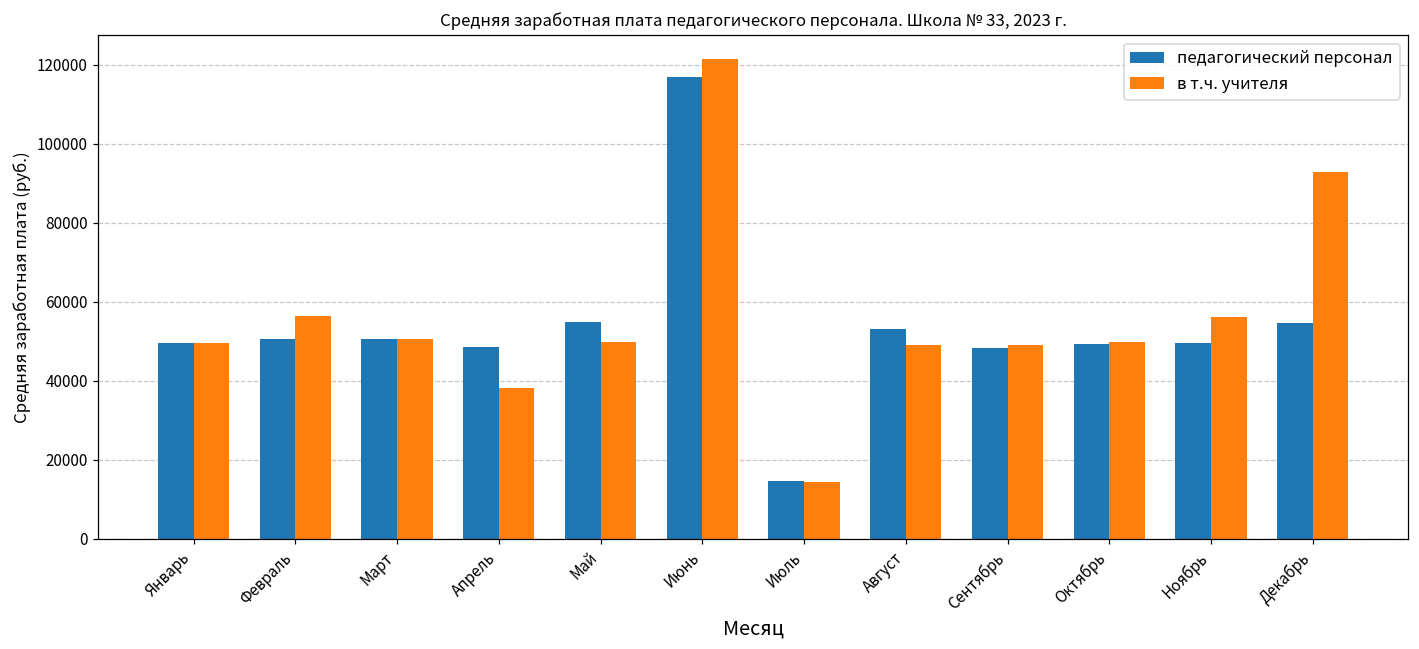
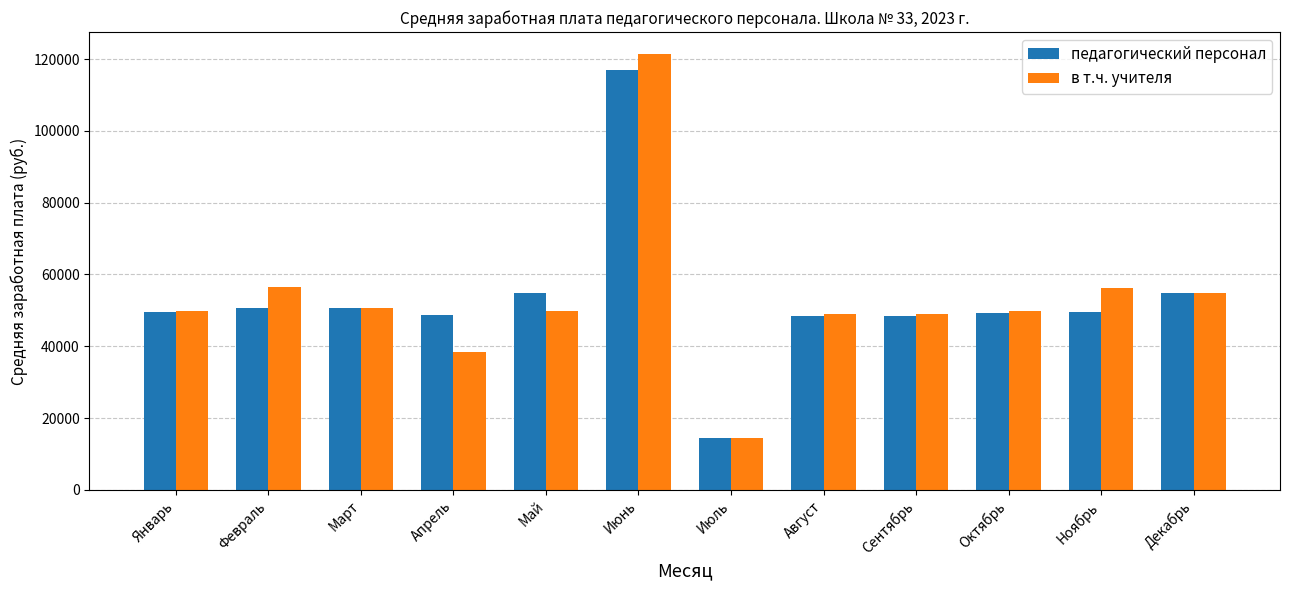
  {
    "педагогический персонал": {
      "Январь": 50000,
      "Февраль": 51000,
      "Март": 51000,
      "Апрель": 49000,
      "Май": 55000,
      "Июнь": 117000,
      "Июль": 15000,
-     "Август": 53000,
+     "Август": 48000,
      "Сентябрь": 48000,
      "Октябрь": 49000,
      "Ноябрь": 50000,
      "Декабрь": 55000
    },
    "в т.ч. учителя": {
      "Январь": 50000,
      "Февраль": 56000,
      "Март": 51000,
      "Апрель": 38000,
      "Май": 50000,
      "Июнь": 121000,
      "Июль": 14000,
      "Август": 49000,
      "Сентябрь": 49000,
      "Октябрь": 50000,
      "Ноябрь": 56000,
-     "Декабрь": 93000
+     "Декабрь": 55000
    }
  }
